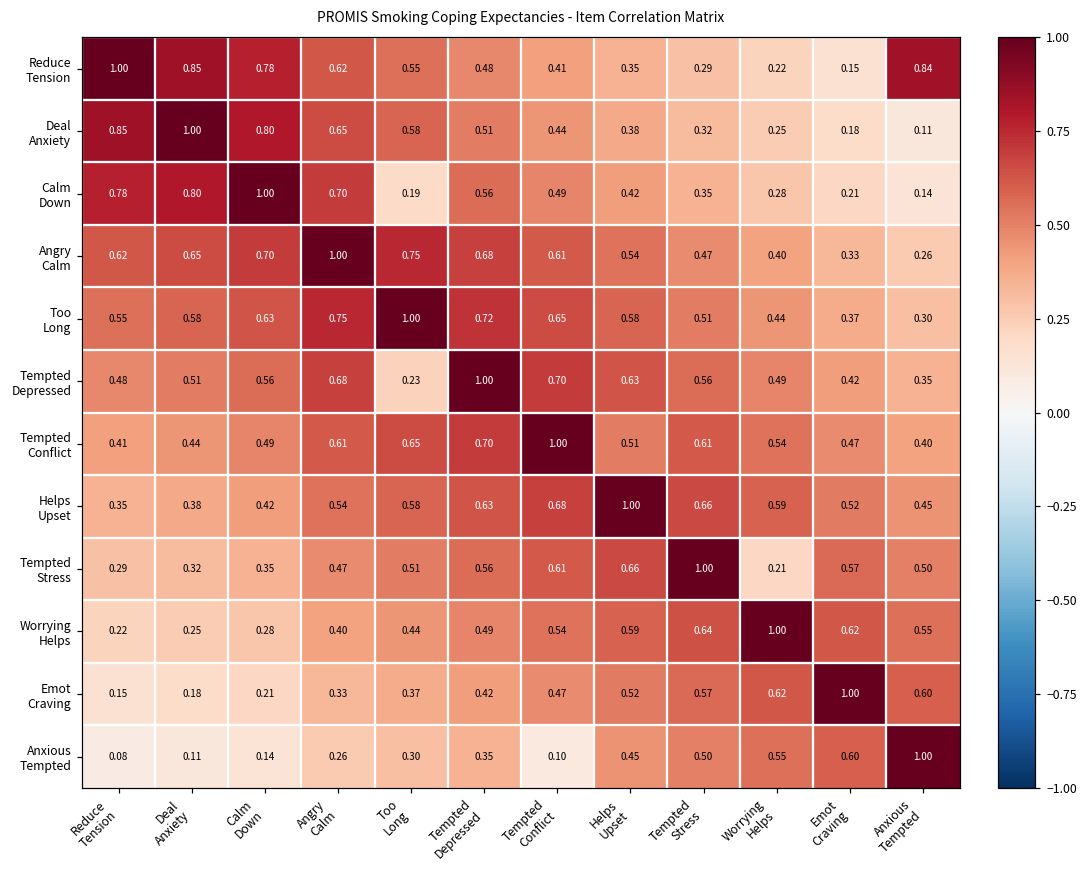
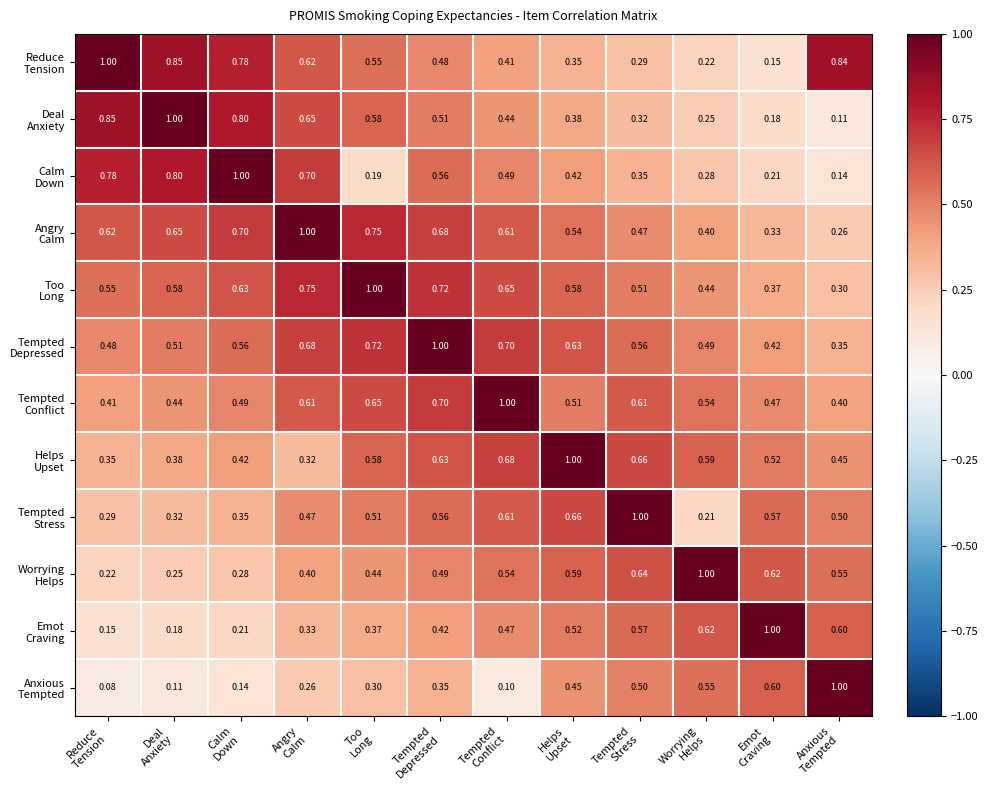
  {
    "Reduce Tension": {
      "Reduce Tension": 1.00,
      "Deal Anxiety": 0.85,
      "Calm Down": 0.78,
      "Angry Calm": 0.62,
      "Too Long": 0.55,
      "Tempted Depressed": 0.48,
      "Tempted Conflict": 0.41,
      "Helps Upset": 0.35,
      "Tempted Stress": 0.29,
      "Worrying Helps": 0.22,
      "Emot Craving": 0.15,
      "Anxious Tempted": 0.84
    },
    "Deal Anxiety": {
      "Reduce Tension": 0.85,
      "Deal Anxiety": 1.00,
      "Calm Down": 0.80,
      "Angry Calm": 0.65,
      "Too Long": 0.58,
      "Tempted Depressed": 0.51,
      "Tempted Conflict": 0.44,
      "Helps Upset": 0.38,
      "Tempted Stress": 0.32,
      "Worrying Helps": 0.25,
      "Emot Craving": 0.18,
      "Anxious Tempted": 0.11
    },
    "Calm Down": {
      "Reduce Tension": 0.78,
      "Deal Anxiety": 0.80,
      "Calm Down": 1.00,
      "Angry Calm": 0.70,
      "Too Long": 0.19,
      "Tempted Depressed": 0.56,
      "Tempted Conflict": 0.49,
      "Helps Upset": 0.42,
      "Tempted Stress": 0.35,
      "Worrying Helps": 0.28,
      "Emot Craving": 0.21,
      "Anxious Tempted": 0.14
    },
    "Angry Calm": {
      "Reduce Tension": 0.62,
      "Deal Anxiety": 0.65,
      "Calm Down": 0.70,
      "Angry Calm": 1.00,
      "Too Long": 0.75,
      "Tempted Depressed": 0.68,
      "Tempted Conflict": 0.61,
      "Helps Upset": 0.54,
      "Tempted Stress": 0.47,
      "Worrying Helps": 0.40,
      "Emot Craving": 0.33,
      "Anxious Tempted": 0.26
    },
    "Too Long": {
      "Reduce Tension": 0.55,
      "Deal Anxiety": 0.58,
      "Calm Down": 0.63,
      "Angry Calm": 0.75,
      "Too Long": 1.00,
      "Tempted Depressed": 0.72,
      "Tempted Conflict": 0.65,
      "Helps Upset": 0.58,
      "Tempted Stress": 0.51,
      "Worrying Helps": 0.44,
      "Emot Craving": 0.37,
      "Anxious Tempted": 0.30
    },
    "Tempted Depressed": {
      "Reduce Tension": 0.48,
      "Deal Anxiety": 0.51,
      "Calm Down": 0.56,
      "Angry Calm": 0.68,
-     "Too Long": 0.23,
+     "Too Long": 0.72,
      "Tempted Depressed": 1.00,
      "Tempted Conflict": 0.70,
      "Helps Upset": 0.63,
      "Tempted Stress": 0.56,
      "Worrying Helps": 0.49,
      "Emot Craving": 0.42,
      "Anxious Tempted": 0.35
    },
    "Tempted Conflict": {
      "Reduce Tension": 0.41,
      "Deal Anxiety": 0.44,
      "Calm Down": 0.49,
      "Angry Calm": 0.61,
      "Too Long": 0.65,
      "Tempted Depressed": 0.70,
      "Tempted Conflict": 1.00,
      "Helps Upset": 0.51,
      "Tempted Stress": 0.61,
      "Worrying Helps": 0.54,
      "Emot Craving": 0.47,
      "Anxious Tempted": 0.40
    },
    "Helps Upset": {
      "Reduce Tension": 0.35,
      "Deal Anxiety": 0.38,
      "Calm Down": 0.42,
-     "Angry Calm": 0.54,
+     "Angry Calm": 0.32,
      "Too Long": 0.58,
      "Tempted Depressed": 0.63,
      "Tempted Conflict": 0.68,
      "Helps Upset": 1.00,
      "Tempted Stress": 0.66,
      "Worrying Helps": 0.59,
      "Emot Craving": 0.52,
      "Anxious Tempted": 0.45
    },
    "Tempted Stress": {
      "Reduce Tension": 0.29,
      "Deal Anxiety": 0.32,
      "Calm Down": 0.35,
      "Angry Calm": 0.47,
      "Too Long": 0.51,
      "Tempted Depressed": 0.56,
      "Tempted Conflict": 0.61,
      "Helps Upset": 0.66,
      "Tempted Stress": 1.00,
      "Worrying Helps": 0.21,
      "Emot Craving": 0.57,
      "Anxious Tempted": 0.50
    },
    "Worrying Helps": {
      "Reduce Tension": 0.22,
      "Deal Anxiety": 0.25,
      "Calm Down": 0.28,
      "Angry Calm": 0.40,
      "Too Long": 0.44,
      "Tempted Depressed": 0.49,
      "Tempted Conflict": 0.54,
      "Helps Upset": 0.59,
      "Tempted Stress": 0.64,
      "Worrying Helps": 1.00,
      "Emot Craving": 0.62,
      "Anxious Tempted": 0.55
    },
    "Emot Craving": {
      "Reduce Tension": 0.15,
      "Deal Anxiety": 0.18,
      "Calm Down": 0.21,
      "Angry Calm": 0.33,
      "Too Long": 0.37,
      "Tempted Depressed": 0.42,
      "Tempted Conflict": 0.47,
      "Helps Upset": 0.52,
      "Tempted Stress": 0.57,
      "Worrying Helps": 0.62,
      "Emot Craving": 1.00,
      "Anxious Tempted": 0.60
    },
    "Anxious Tempted": {
      "Reduce Tension": 0.08,
      "Deal Anxiety": 0.11,
      "Calm Down": 0.14,
      "Angry Calm": 0.26,
      "Too Long": 0.30,
      "Tempted Depressed": 0.35,
      "Tempted Conflict": 0.10,
      "Helps Upset": 0.45,
      "Tempted Stress": 0.50,
      "Worrying Helps": 0.55,
      "Emot Craving": 0.60,
      "Anxious Tempted": 1.00
    }
  }
